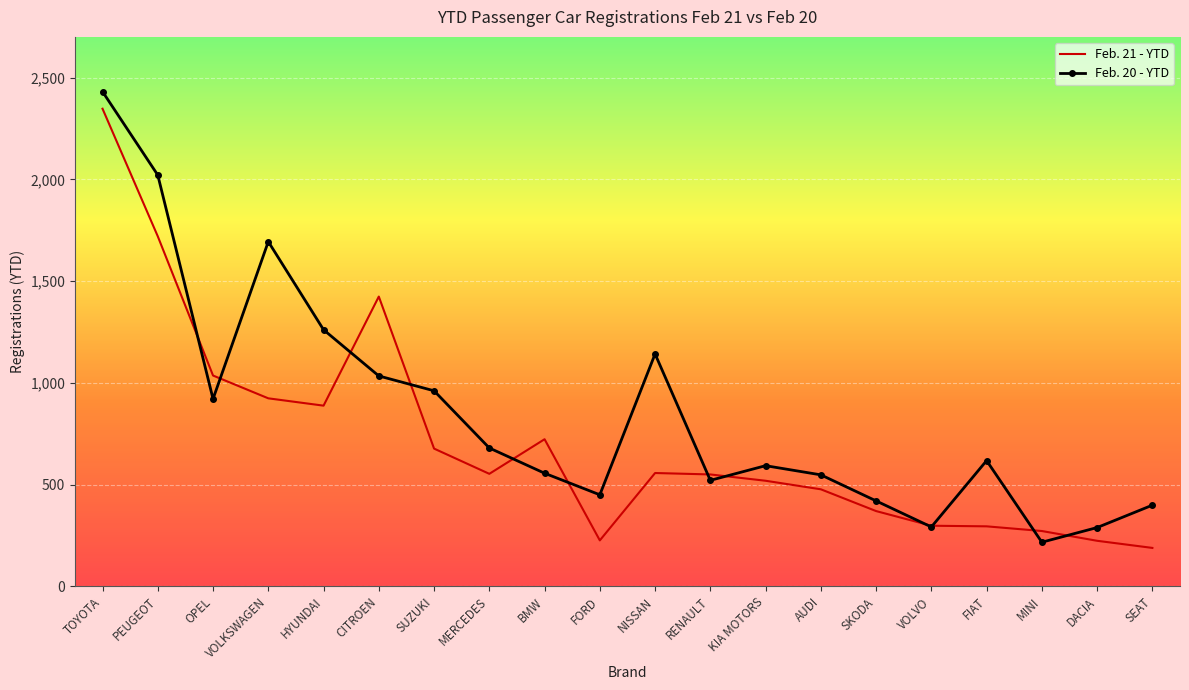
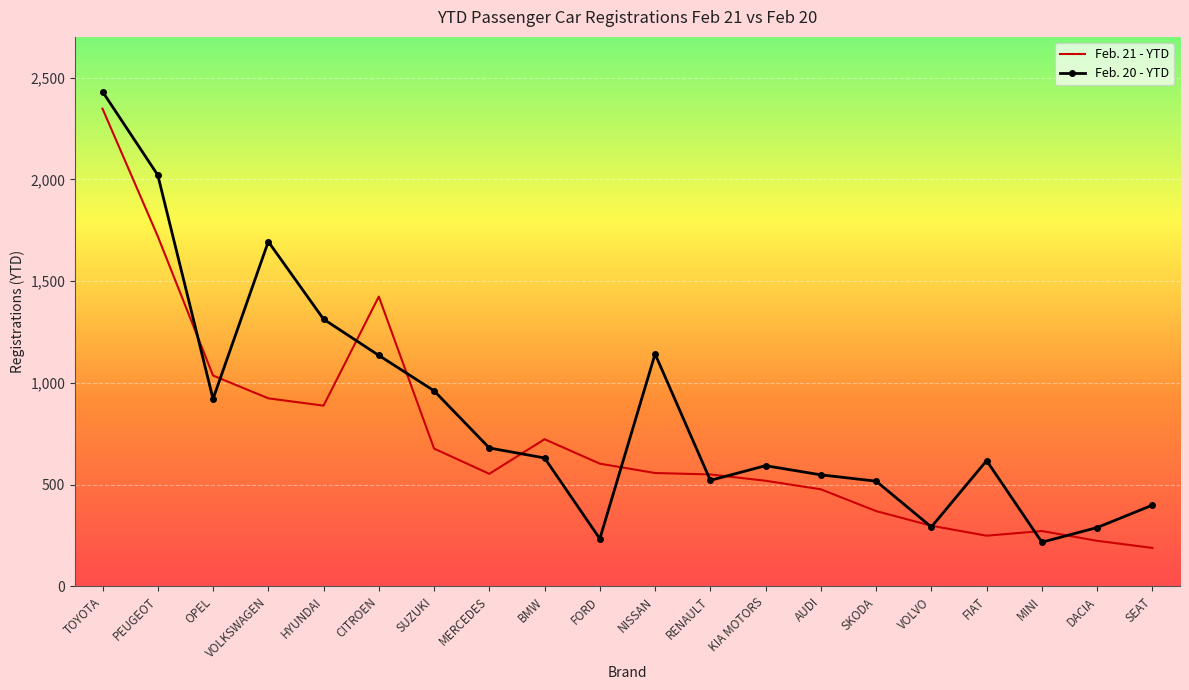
  {
    "Feb. 21 - YTD": {
      "TOYOTA": "2,350",
      "PEUGEOT": "1,720",
      "OPEL": "1,040",
      "VOLKSWAGEN": "920",
      "HYUNDAI": "890",
      "CITROEN": "1,420",
      "SUZUKI": "680",
      "MERCEDES": "550",
      "BMW": "720",
-     "FORD": "230",
+     "FORD": "600",
      "NISSAN": "560",
      "RENAULT": "550",
      "KIA MOTORS": "520",
      "AUDI": "480",
      "SKODA": "370",
-     "FIAT": "300",
+     "FIAT": "250",
      "MINI": "270",
      "DACIA": "220",
      "SEAT": "190"
    },
    "Feb. 20 - YTD": {
      "TOYOTA": "2,430",
      "PEUGEOT": "2,020",
      "OPEL": "920",
      "VOLKSWAGEN": "1,690",
-     "HYUNDAI": "1,260",
-     "CITROEN": "1,030",
+     "HYUNDAI": "1,310",
+     "CITROEN": "1,140",
      "SUZUKI": "960",
      "MERCEDES": "680",
-     "BMW": "560",
-     "FORD": "450",
+     "BMW": "630",
+     "FORD": "230",
      "NISSAN": "1,140",
      "RENAULT": "520",
      "KIA MOTORS": "590",
      "AUDI": "550",
-     "SKODA": "420",
+     "SKODA": "520",
      "FIAT": "620",
      "MINI": "220",
      "DACIA": "290",
      "SEAT": "400"
    }
  }
